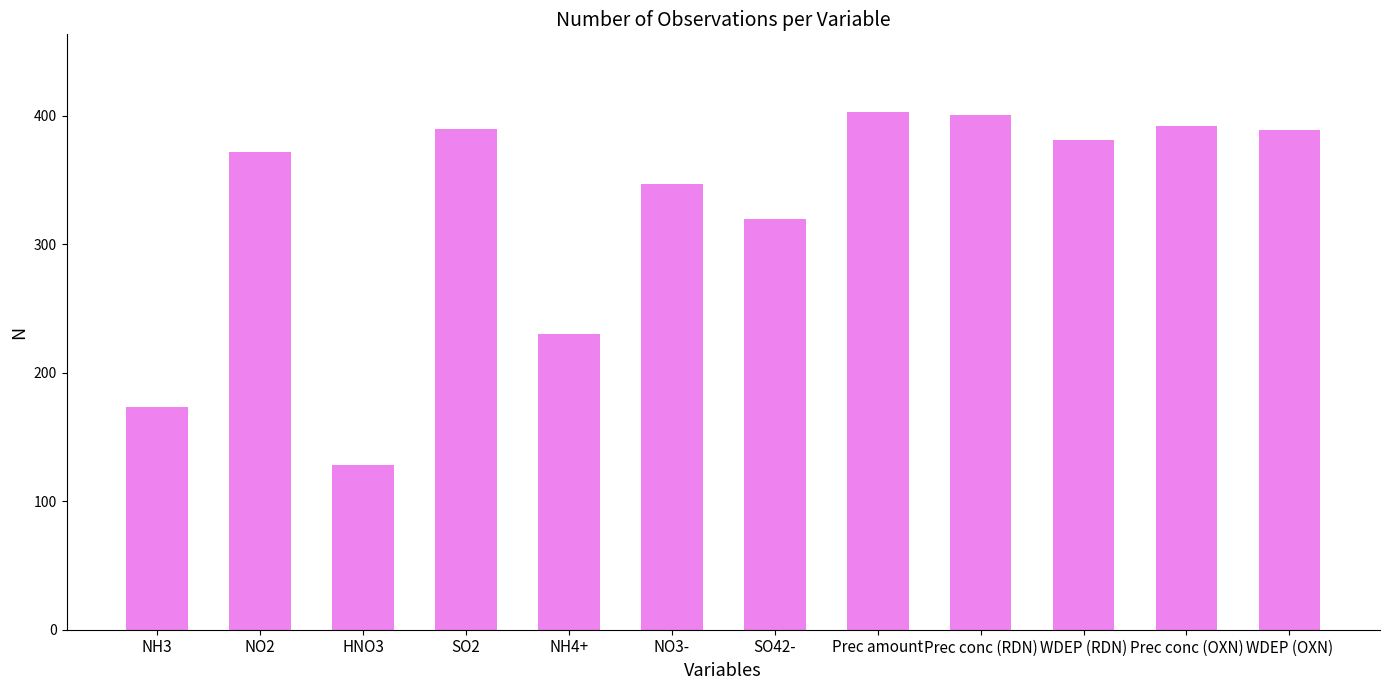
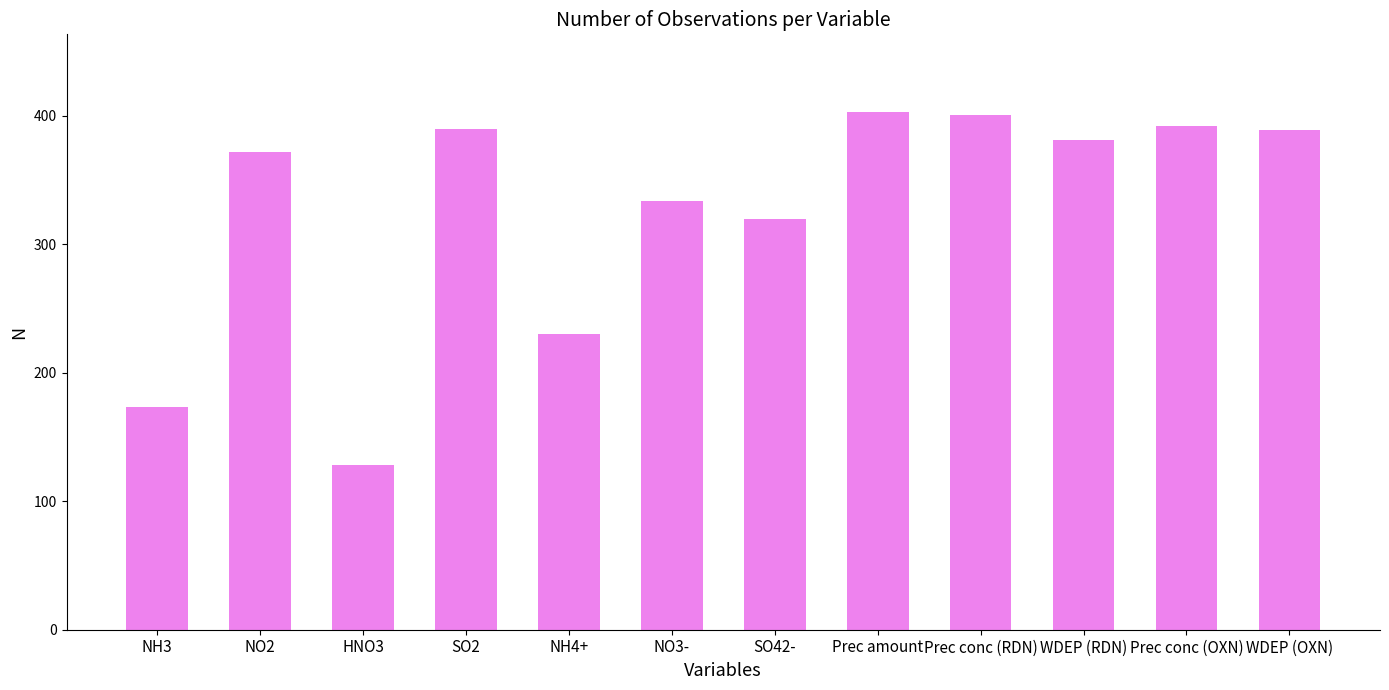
  {
    "NH3": 173,
    "NO2": 372,
    "HNO3": 128,
    "SO2": 390,
    "NH4+": 230,
-   "NO3-": 347,
+   "NO3-": 334,
    "SO42-": 320,
    "Prec amount": 403,
    "Prec conc (RDN)": 401,
    "WDEP (RDN)": 381,
    "Prec conc (OXN)": 392,
    "WDEP (OXN)": 389
  }
